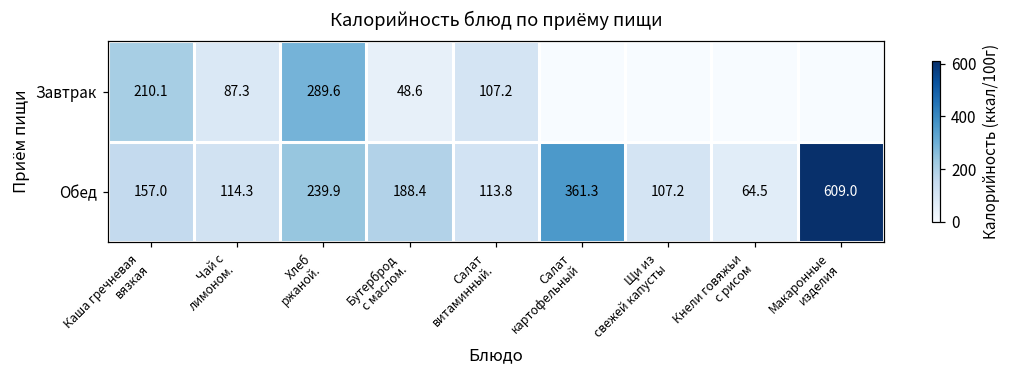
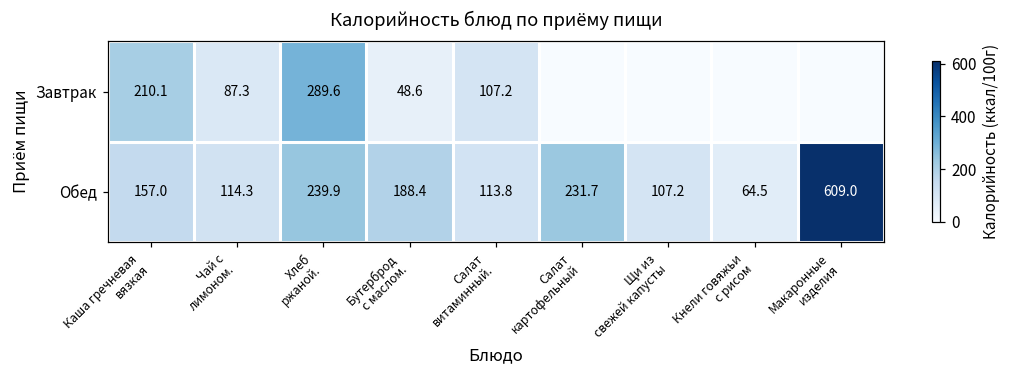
  {
    "Завтрак": {
      "Каша гречневая вязкая": 210.1,
      "Чай с лимоном.": 87.3,
      "Хлеб ржаной.": 289.6,
      "Бутерброд с маслом.": 48.6,
      "Салат витаминный.": 107.2
    },
    "Обед": {
      "Каша гречневая вязкая": 157.0,
      "Чай с лимоном.": 114.3,
      "Хлеб ржаной.": 239.9,
      "Бутерброд с маслом.": 188.4,
      "Салат витаминный.": 113.8,
-     "Салат картофельный": 361.3,
+     "Салат картофельный": 231.7,
      "Щи из свежей капусты": 107.2,
      "Кнели говяжьи с рисом": 64.5,
      "Макаронные изделия": 609.0
    }
  }
